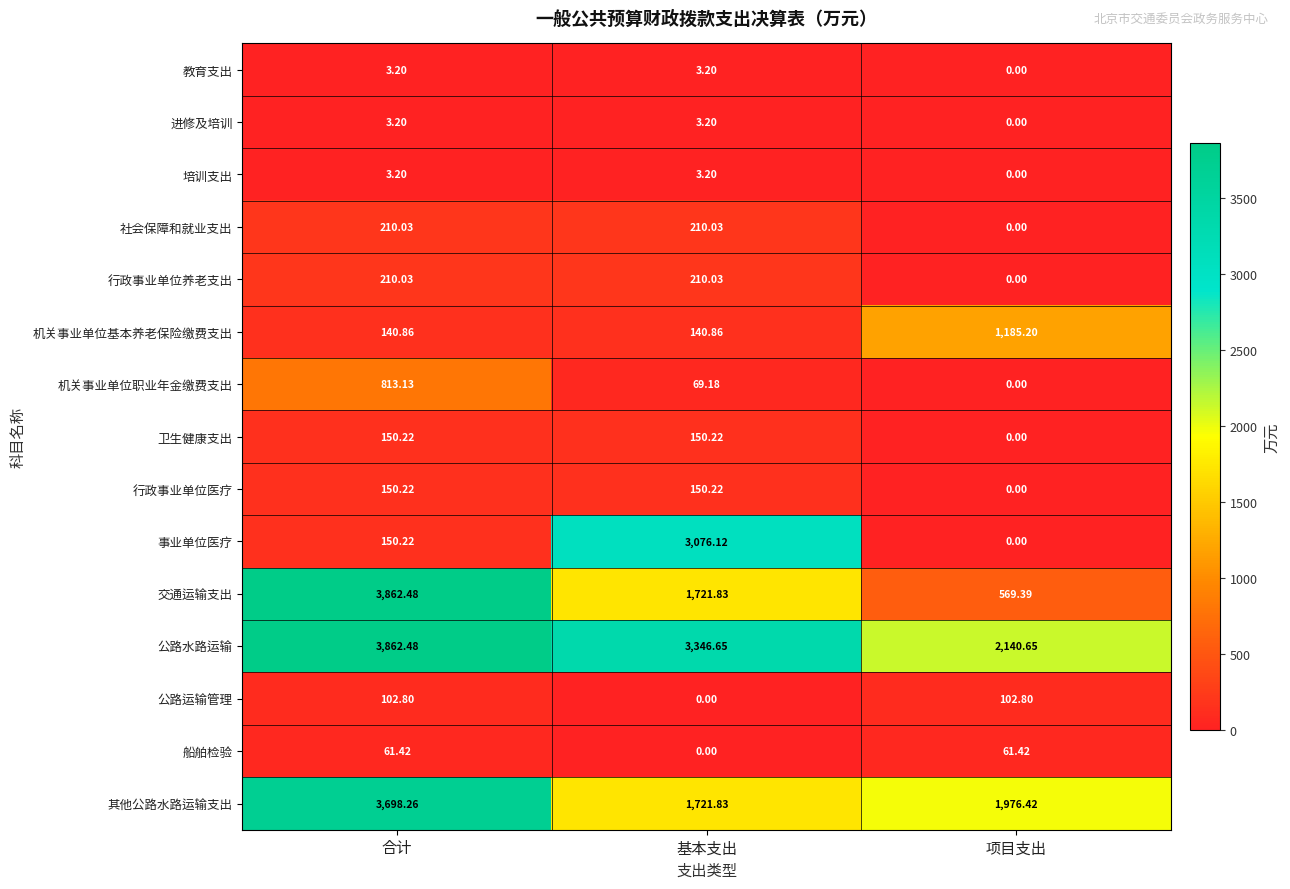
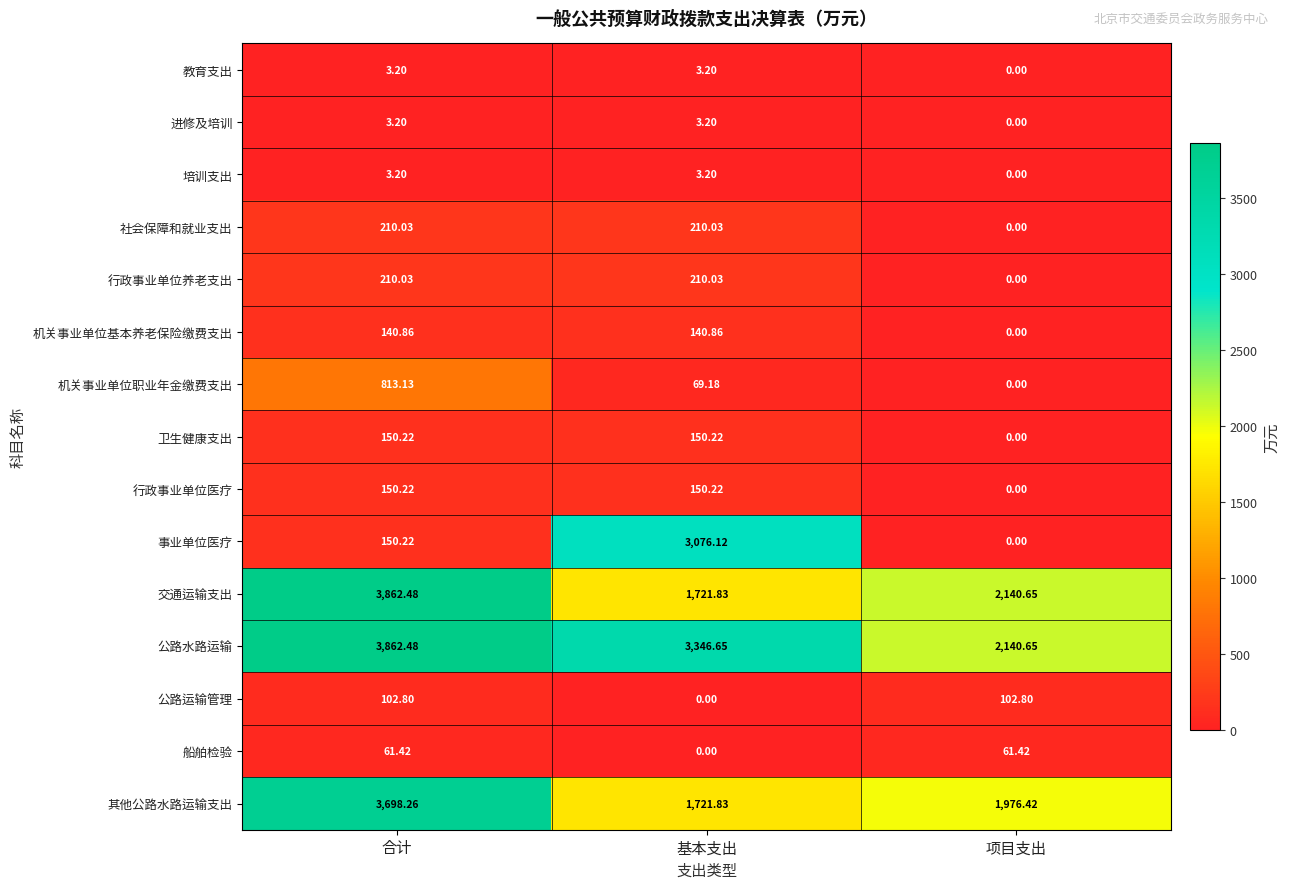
  {
    "教育支出": {
      "合计": "3.20",
      "基本支出": "3.20",
      "项目支出": "0.00"
    },
    "进修及培训": {
      "合计": "3.20",
      "基本支出": "3.20",
      "项目支出": "0.00"
    },
    "培训支出": {
      "合计": "3.20",
      "基本支出": "3.20",
      "项目支出": "0.00"
    },
    "社会保障和就业支出": {
      "合计": "210.03",
      "基本支出": "210.03",
      "项目支出": "0.00"
    },
    "行政事业单位养老支出": {
      "合计": "210.03",
      "基本支出": "210.03",
      "项目支出": "0.00"
    },
    "机关事业单位基本养老保险缴费支出": {
      "合计": "140.86",
      "基本支出": "140.86",
-     "项目支出": "1,185.20"
+     "项目支出": "0.00"
    },
    "机关事业单位职业年金缴费支出": {
      "合计": "813.13",
      "基本支出": "69.18",
      "项目支出": "0.00"
    },
    "卫生健康支出": {
      "合计": "150.22",
      "基本支出": "150.22",
      "项目支出": "0.00"
    },
    "行政事业单位医疗": {
      "合计": "150.22",
      "基本支出": "150.22",
      "项目支出": "0.00"
    },
    "事业单位医疗": {
      "合计": "150.22",
      "基本支出": "3,076.12",
      "项目支出": "0.00"
    },
    "交通运输支出": {
      "合计": "3,862.48",
      "基本支出": "1,721.83",
-     "项目支出": "569.39"
+     "项目支出": "2,140.65"
    },
    "公路水路运输": {
      "合计": "3,862.48",
      "基本支出": "3,346.65",
      "项目支出": "2,140.65"
    },
    "公路运输管理": {
      "合计": "102.80",
      "基本支出": "0.00",
      "项目支出": "102.80"
    },
    "船舶检验": {
      "合计": "61.42",
      "基本支出": "0.00",
      "项目支出": "61.42"
    },
    "其他公路水路运输支出": {
      "合计": "3,698.26",
      "基本支出": "1,721.83",
      "项目支出": "1,976.42"
    }
  }
